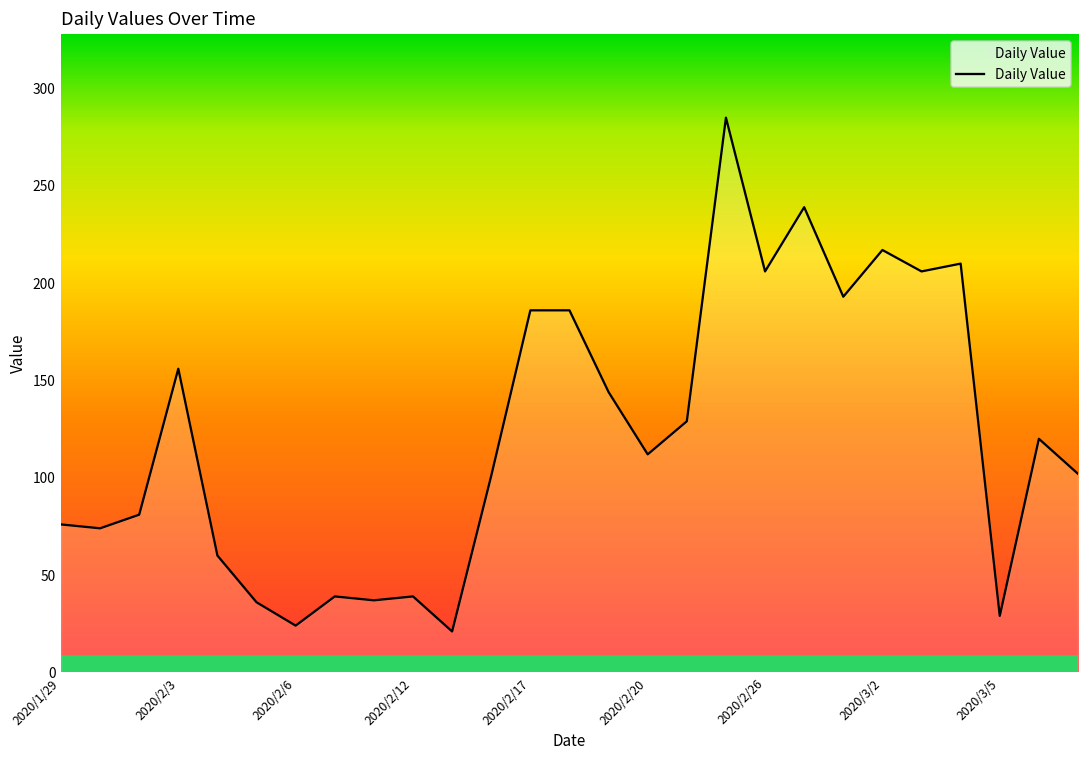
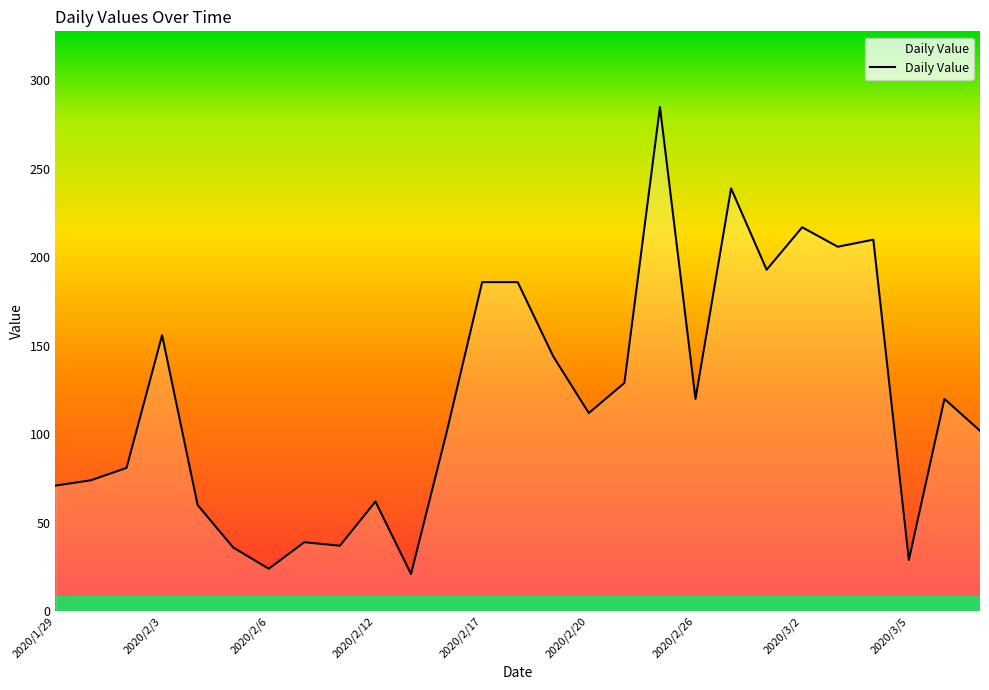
  {
-   "2020/1/29": 76,
+   "2020/1/29": 71,
    "2020/2/3": 156,
    "2020/2/6": 24,
-   "2020/2/12": 39,
+   "2020/2/12": 62,
    "2020/2/17": 186,
    "2020/2/20": 112,
-   "2020/2/26": 206,
+   "2020/2/26": 120,
    "2020/3/2": 217,
    "2020/3/5": 29
  }
